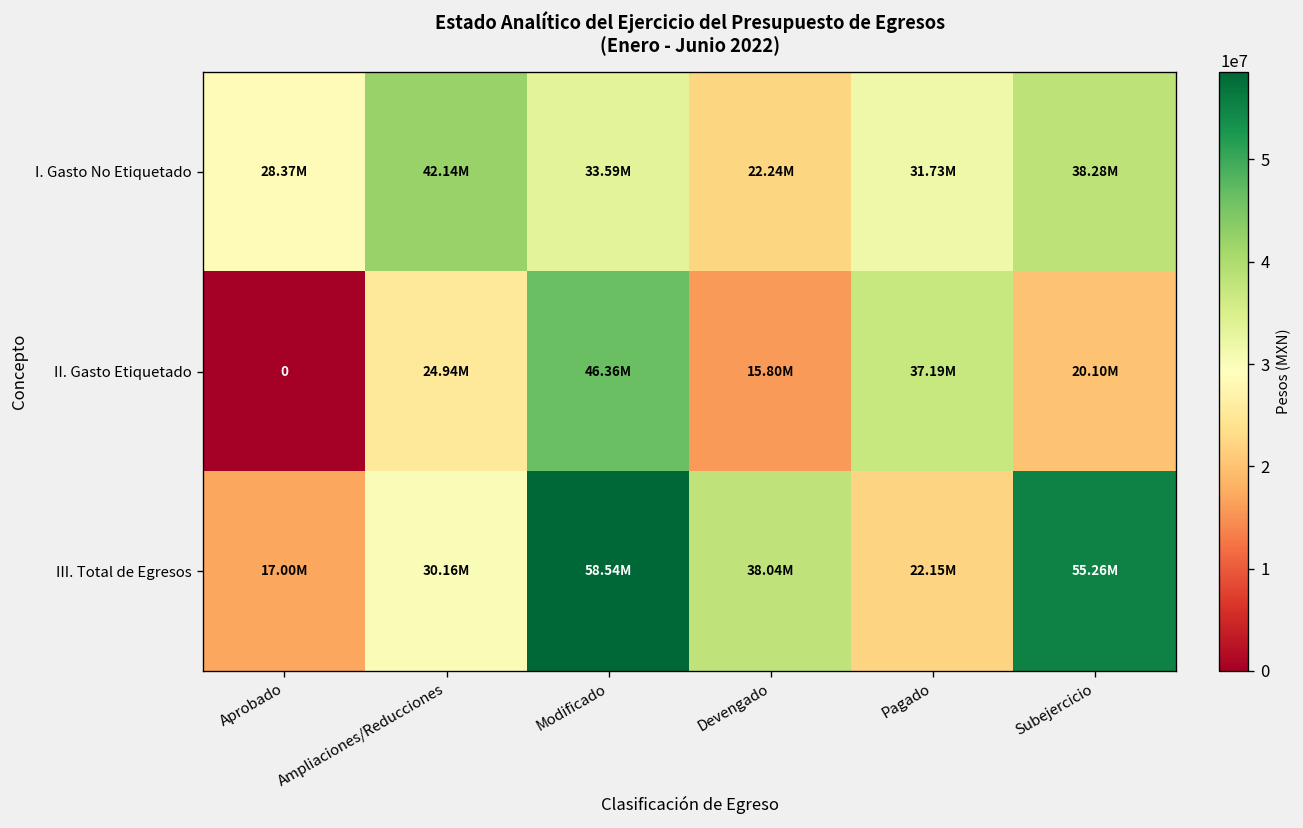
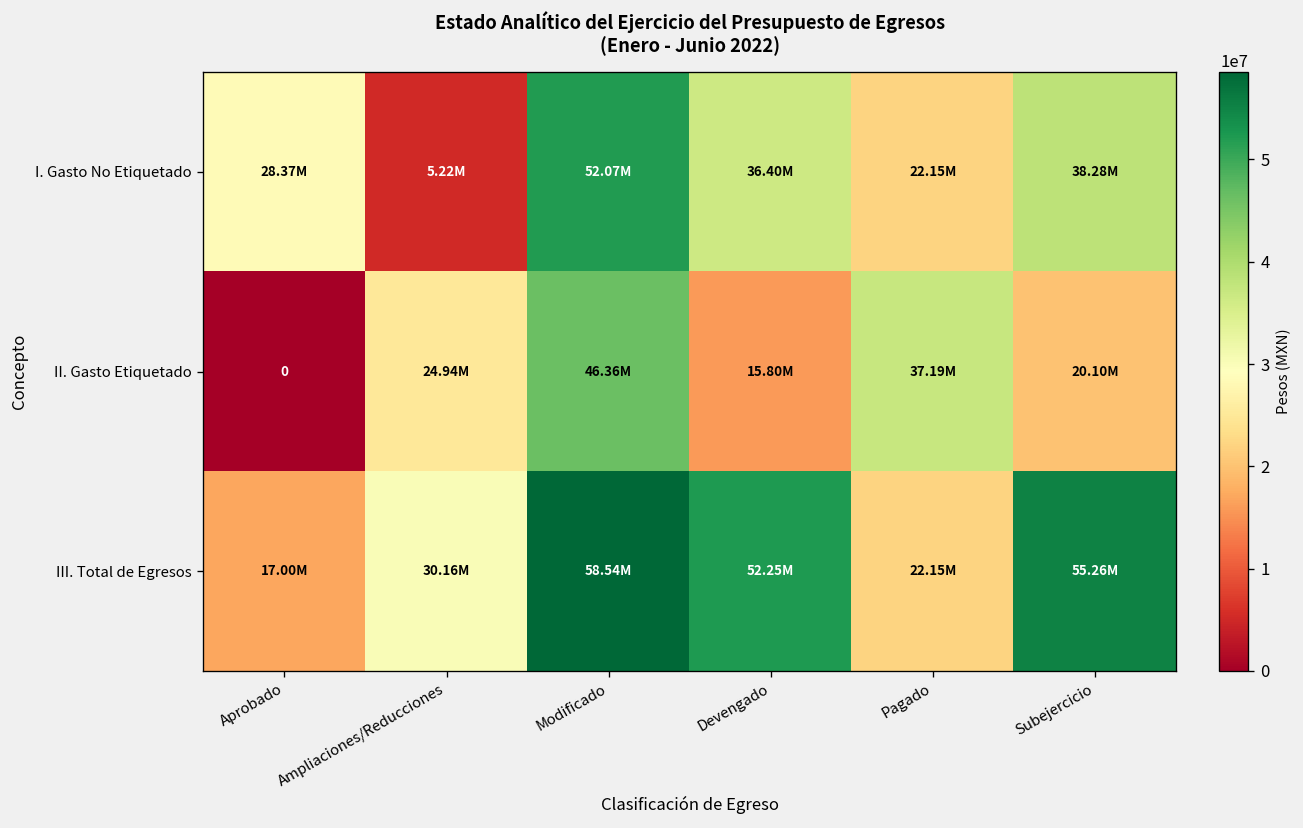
  {
    "I. Gasto No Etiquetado": {
      "Aprobado": "28.37M",
-     "Ampliaciones/Reducciones": "42.14M",
-     "Modificado": "33.59M",
-     "Devengado": "22.24M",
-     "Pagado": "31.73M",
+     "Ampliaciones/Reducciones": "5.22M",
+     "Modificado": "52.07M",
+     "Devengado": "36.40M",
+     "Pagado": "22.15M",
      "Subejercicio": "38.28M"
    },
    "II. Gasto Etiquetado": {
      "Aprobado": "0",
      "Ampliaciones/Reducciones": "24.94M",
      "Modificado": "46.36M",
      "Devengado": "15.80M",
      "Pagado": "37.19M",
      "Subejercicio": "20.10M"
    },
    "III. Total de Egresos": {
      "Aprobado": "17.00M",
      "Ampliaciones/Reducciones": "30.16M",
      "Modificado": "58.54M",
-     "Devengado": "38.04M",
+     "Devengado": "52.25M",
      "Pagado": "22.15M",
      "Subejercicio": "55.26M"
    }
  }
